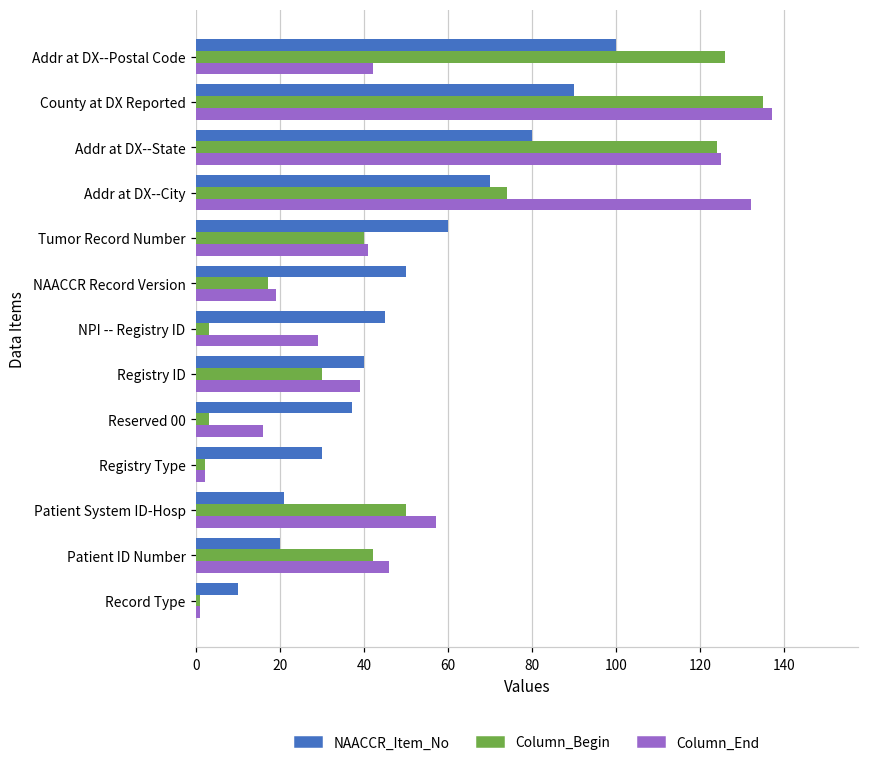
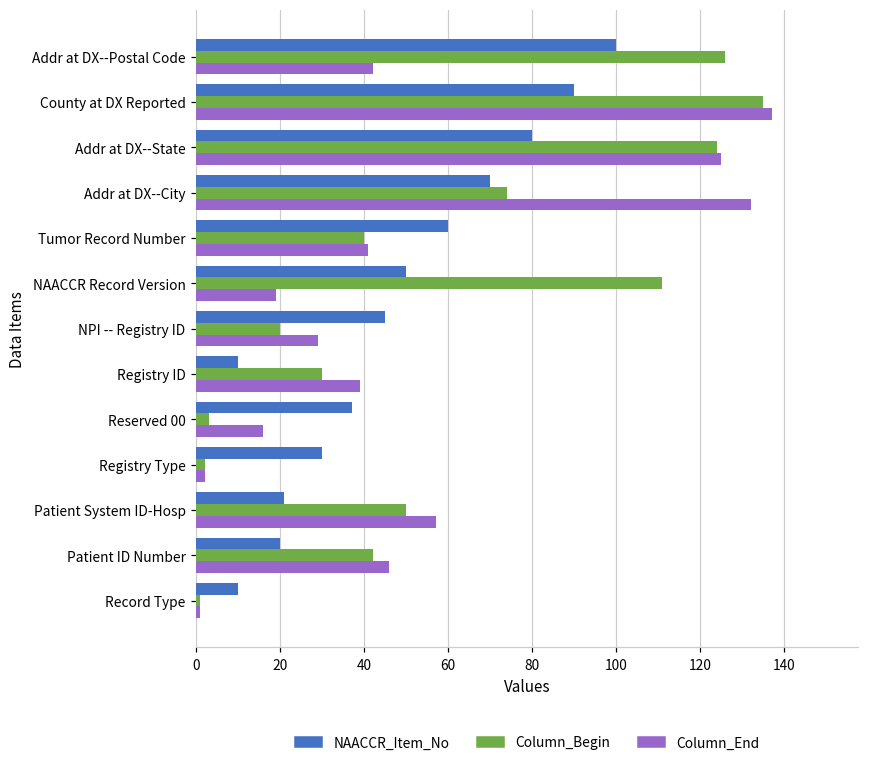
  {
    "NAACCR_Item_No": {
      "Addr at DX--Postal Code": 100,
      "County at DX Reported": 90,
      "Addr at DX--State": 80,
      "Addr at DX--City": 70,
      "Tumor Record Number": 60,
      "NAACCR Record Version": 50,
      "NPI -- Registry ID": 45,
-     "Registry ID": 40,
+     "Registry ID": 10,
      "Reserved 00": 37,
      "Registry Type": 30,
      "Patient System ID-Hosp": 21,
      "Patient ID Number": 20,
      "Record Type": 10
    },
    "Column_Begin": {
      "Addr at DX--Postal Code": 126,
      "County at DX Reported": 135,
      "Addr at DX--State": 124,
      "Addr at DX--City": 74,
      "Tumor Record Number": 40,
-     "NAACCR Record Version": 17,
-     "NPI -- Registry ID": 3,
+     "NAACCR Record Version": 111,
+     "NPI -- Registry ID": 20,
      "Registry ID": 30,
      "Reserved 00": 3,
      "Registry Type": 2,
      "Patient System ID-Hosp": 50,
      "Patient ID Number": 42,
      "Record Type": 1
    },
    "Column_End": {
      "Addr at DX--Postal Code": 42,
      "County at DX Reported": 137,
      "Addr at DX--State": 125,
      "Addr at DX--City": 132,
      "Tumor Record Number": 41,
      "NAACCR Record Version": 19,
      "NPI -- Registry ID": 29,
      "Registry ID": 39,
      "Reserved 00": 16,
      "Registry Type": 2,
      "Patient System ID-Hosp": 57,
      "Patient ID Number": 46,
      "Record Type": 1
    }
  }
